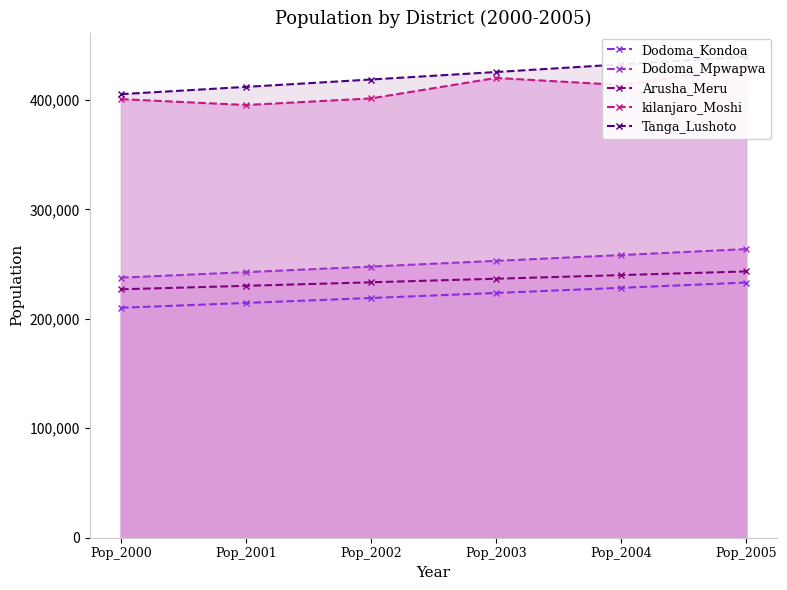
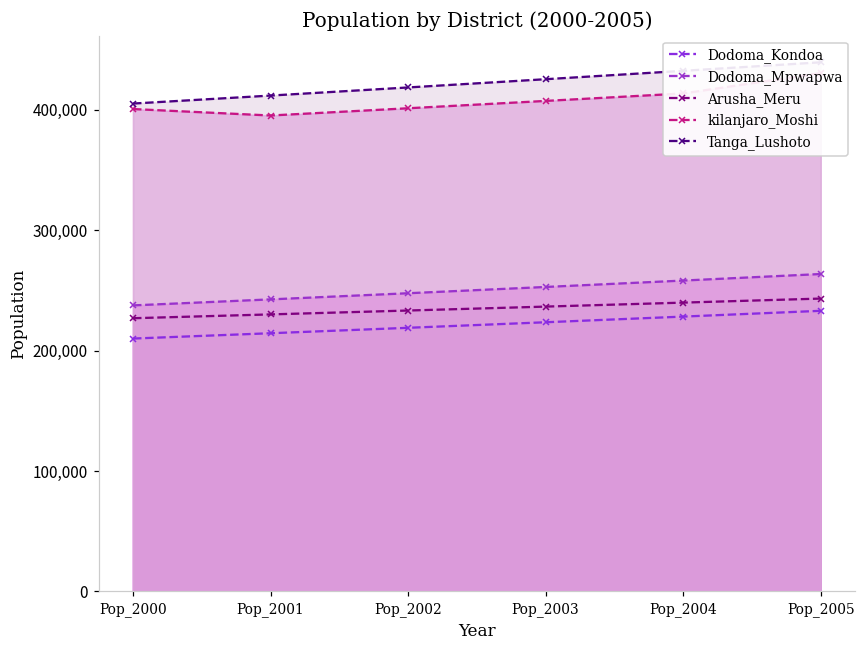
  {
    "kilanjaro_Moshi": {
      "Pop_2000": "401,000",
      "Pop_2001": "395,000",
      "Pop_2002": "401,000",
-     "Pop_2003": "420,000"
+     "Pop_2003": "407,000"
    }
  }
